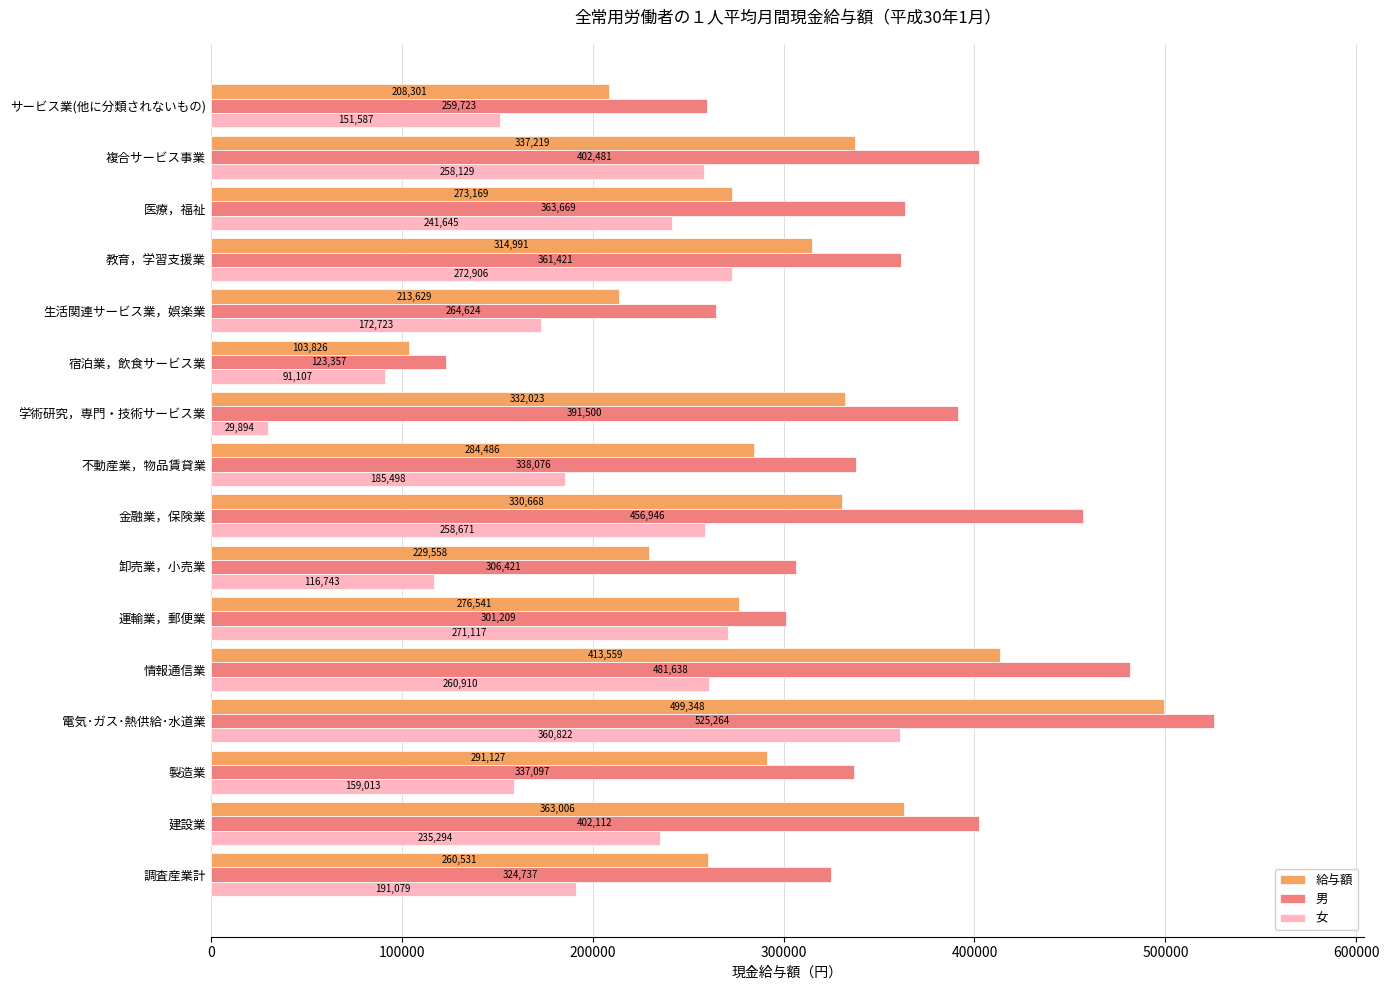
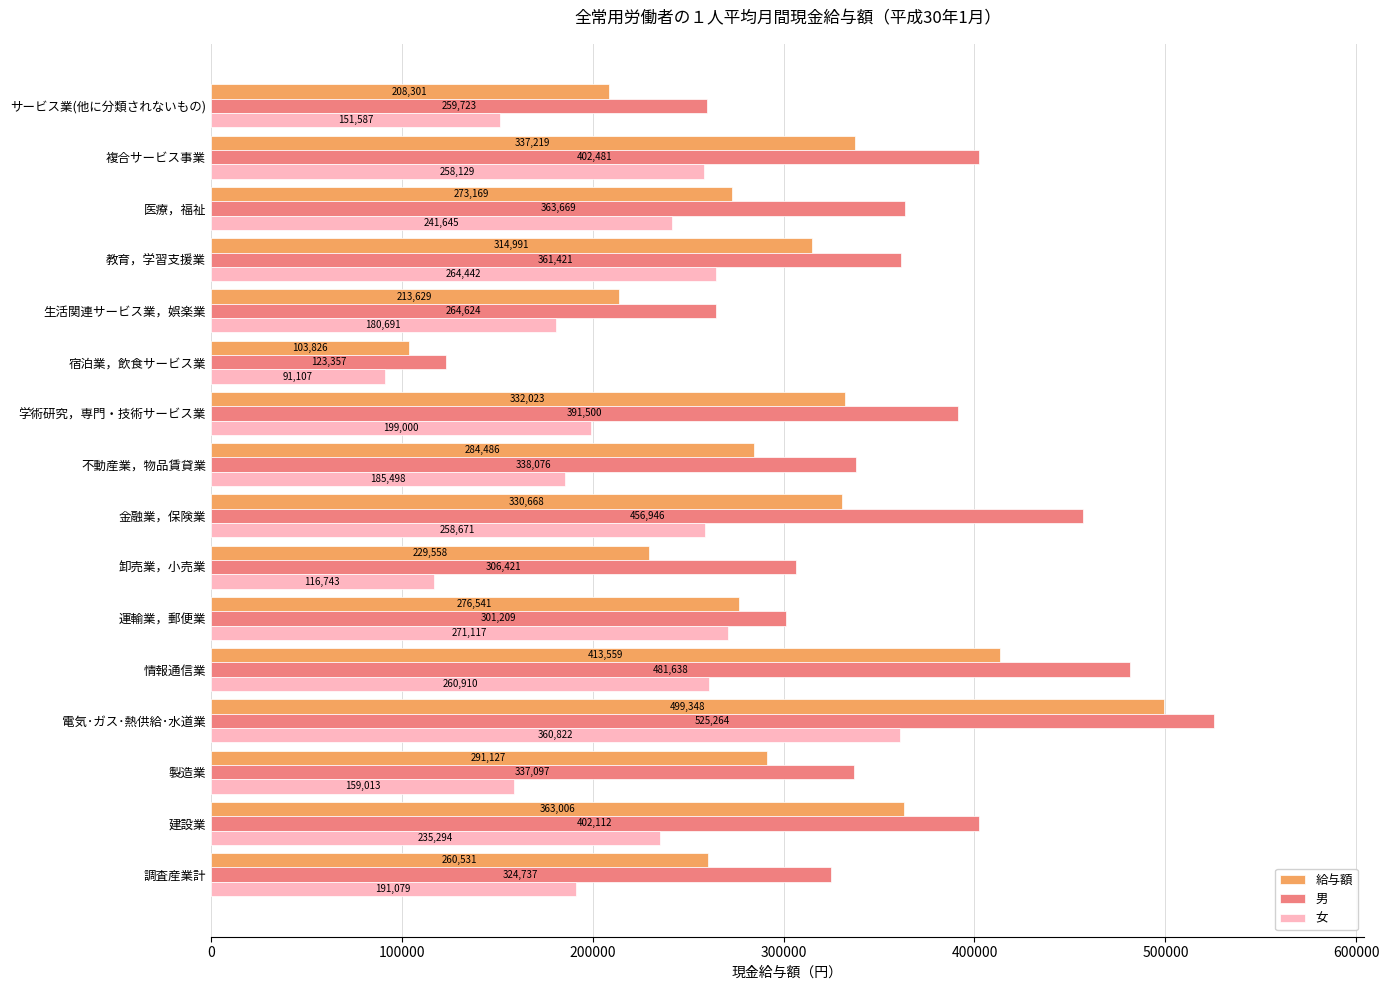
  {
    "女": {
      "サービス業(他に分類されないもの)": "151,587",
      "複合サービス事業": "258,129",
      "医療，福祉": "241,645",
-     "教育，学習支援業": "272,906",
-     "生活関連サービス業，娯楽業": "172,723",
+     "教育，学習支援業": "264,442",
+     "生活関連サービス業，娯楽業": "180,691",
      "宿泊業，飲食サービス業": "91,107",
-     "学術研究，専門・技術サービス業": "29,894",
+     "学術研究，専門・技術サービス業": "199,000",
      "不動産業，物品賃貸業": "185,498",
      "金融業，保険業": "258,671",
      "卸売業，小売業": "116,743",
      "運輸業，郵便業": "271,117",
      "情報通信業": "260,910",
      "電気･ガス･熱供給･水道業": "360,822",
      "製造業": "159,013",
      "建設業": "235,294",
      "調査産業計": "191,079"
    }
  }
